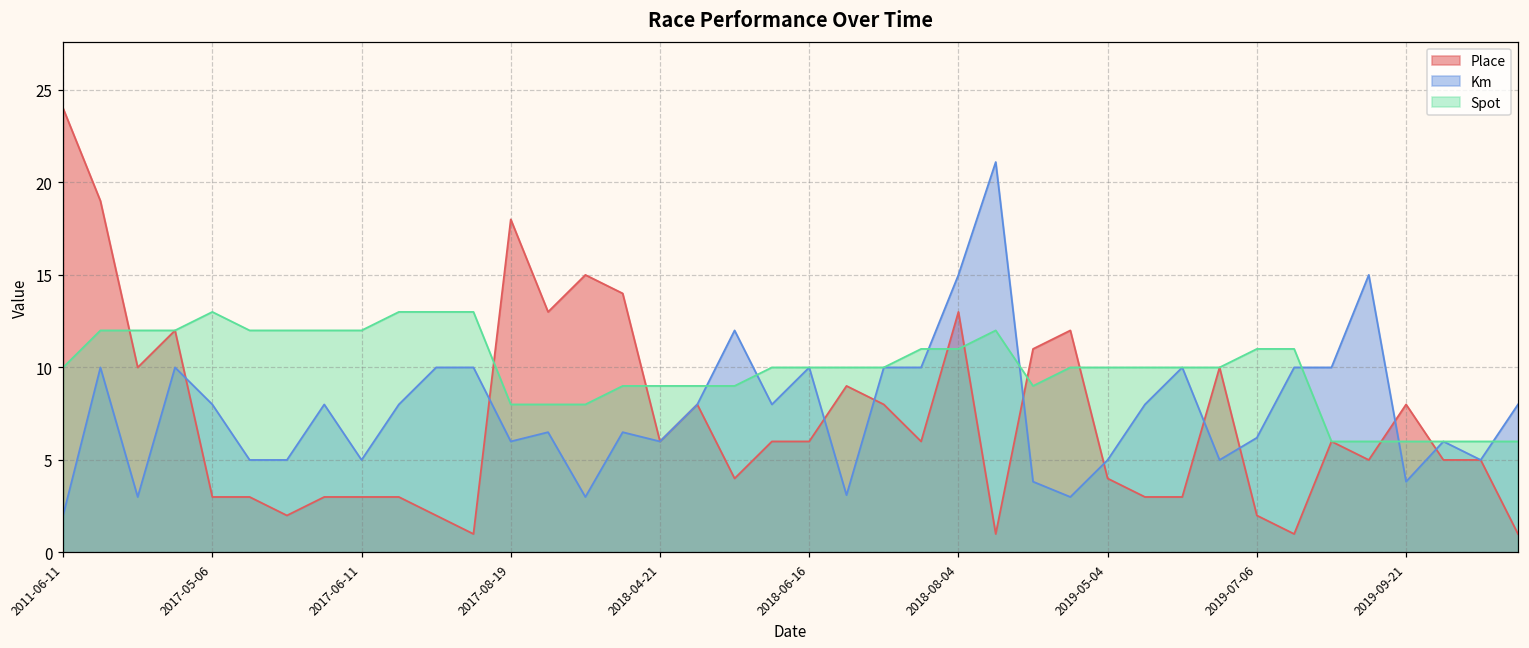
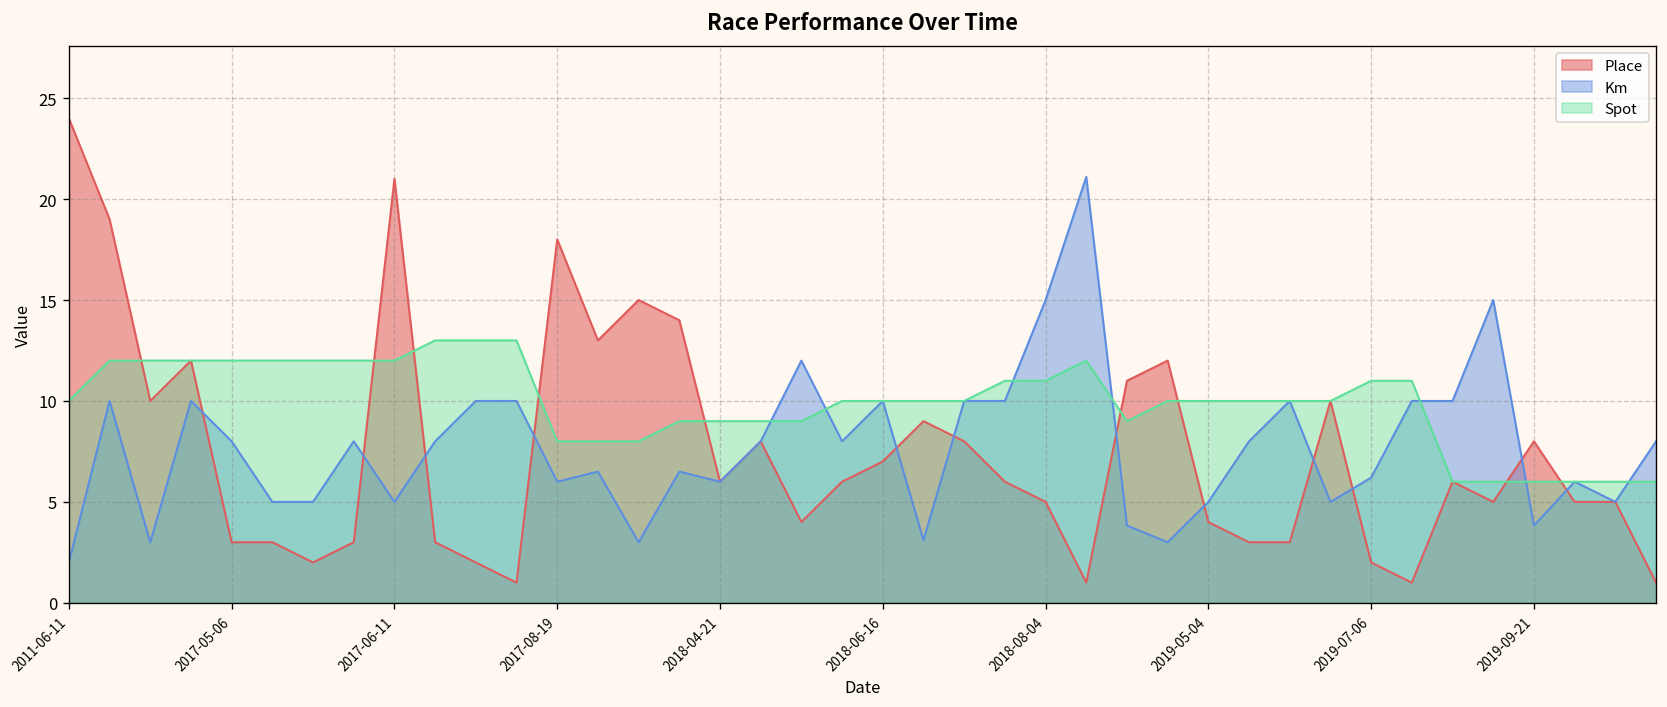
  {
    "Place": {
      "2011-06-11": 24,
      "2017-05-06": 3,
-     "2017-06-11": 3,
+     "2017-06-11": 21,
      "2017-08-19": 18,
-     "2018-06-16": 6,
-     "2018-08-04": 13,
+     "2018-06-16": 7,
+     "2018-08-04": 5,
      "2019-05-04": 4,
      "2019-07-06": 2,
      "2019-09-21": 8
    },
    "Km": {
      "2011-06-11": 2,
      "2017-05-06": 8,
      "2017-06-11": 5,
      "2017-08-19": 6,
      "2018-08-04": 15,
      "2019-05-04": 5,
      "2019-07-06": 6.2,
      "2019-09-21": 3.8
    },
    "Spot": {
      "2011-06-11": 10,
-     "2017-05-06": 13,
+     "2017-05-06": 12,
      "2017-06-11": 12,
      "2017-08-19": 8,
      "2018-04-21": 9,
      "2018-08-04": 11,
      "2019-05-04": 10,
      "2019-07-06": 11,
      "2019-09-21": 6
    }
  }
